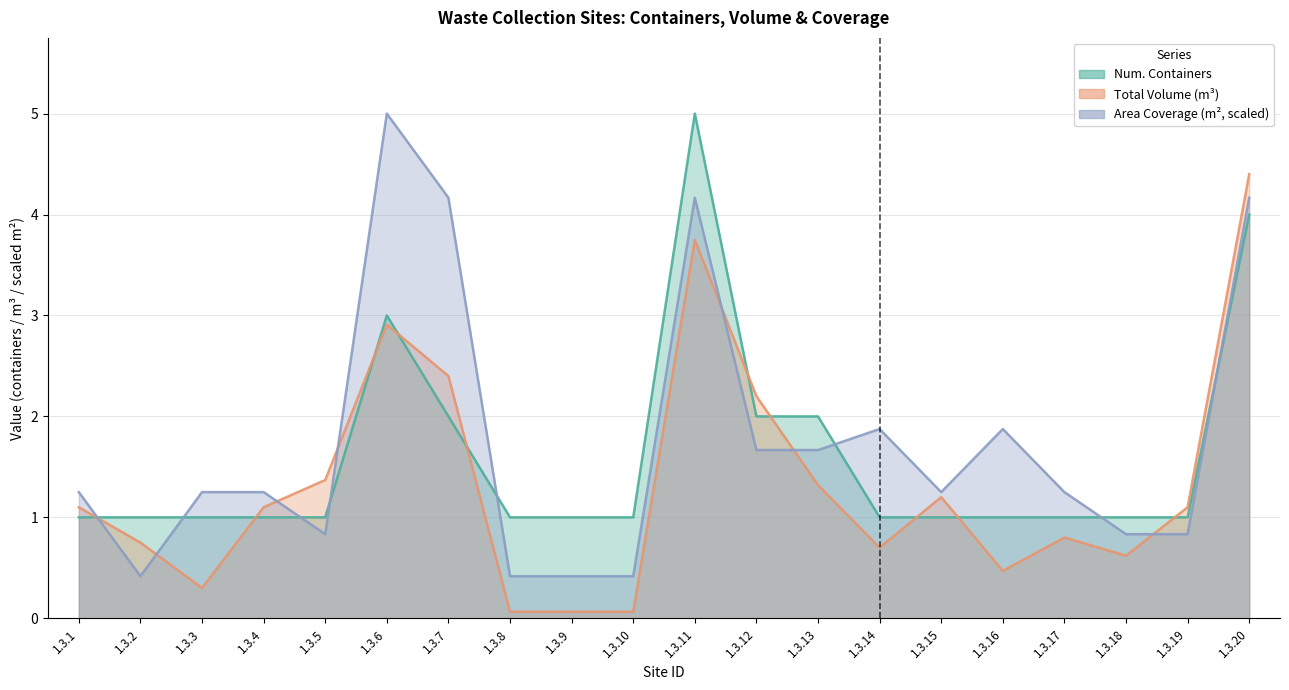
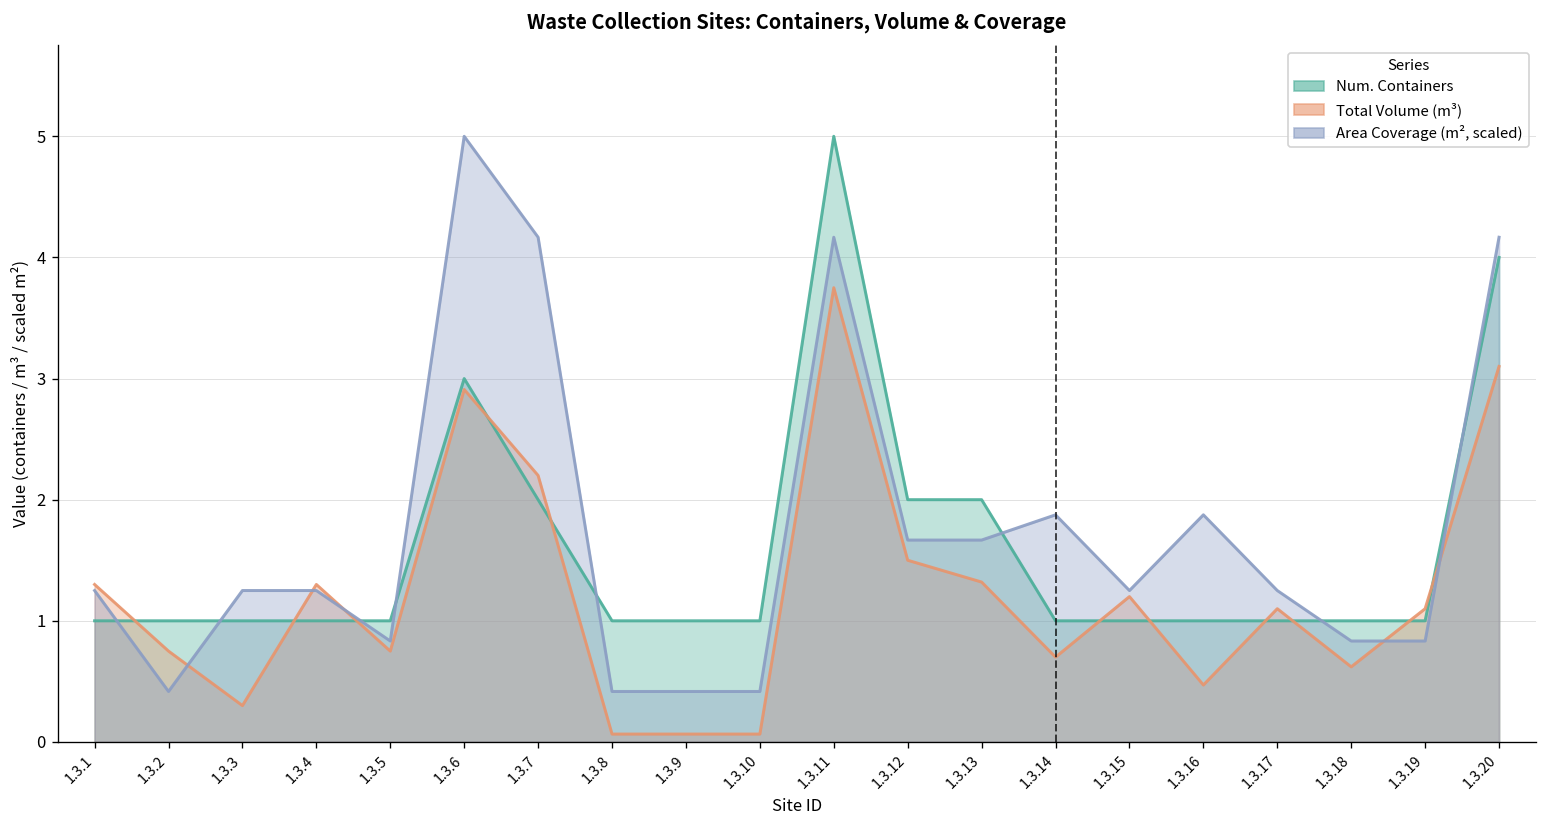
  {
    "Total Volume (m³)": {
-     "1.3.1": 1.1,
+     "1.3.1": 1.3,
      "1.3.2": 0.75,
      "1.3.3": 0.30,
-     "1.3.4": 1.1,
-     "1.3.5": 1.37,
+     "1.3.4": 1.3,
+     "1.3.5": 0.75,
      "1.3.6": 2.91,
-     "1.3.7": 2.4,
+     "1.3.7": 2.2,
      "1.3.8": 0.07,
      "1.3.9": 0.07,
      "1.3.10": 0.07,
      "1.3.11": 3.75,
-     "1.3.12": 2.2,
+     "1.3.12": 1.5,
      "1.3.13": 1.32,
      "1.3.14": 0.70,
      "1.3.15": 1.20,
      "1.3.16": 0.47,
-     "1.3.17": 0.8,
+     "1.3.17": 1.1,
      "1.3.18": 0.62,
      "1.3.19": 1.10,
-     "1.3.20": 4.4
+     "1.3.20": 3.1
    }
  }
